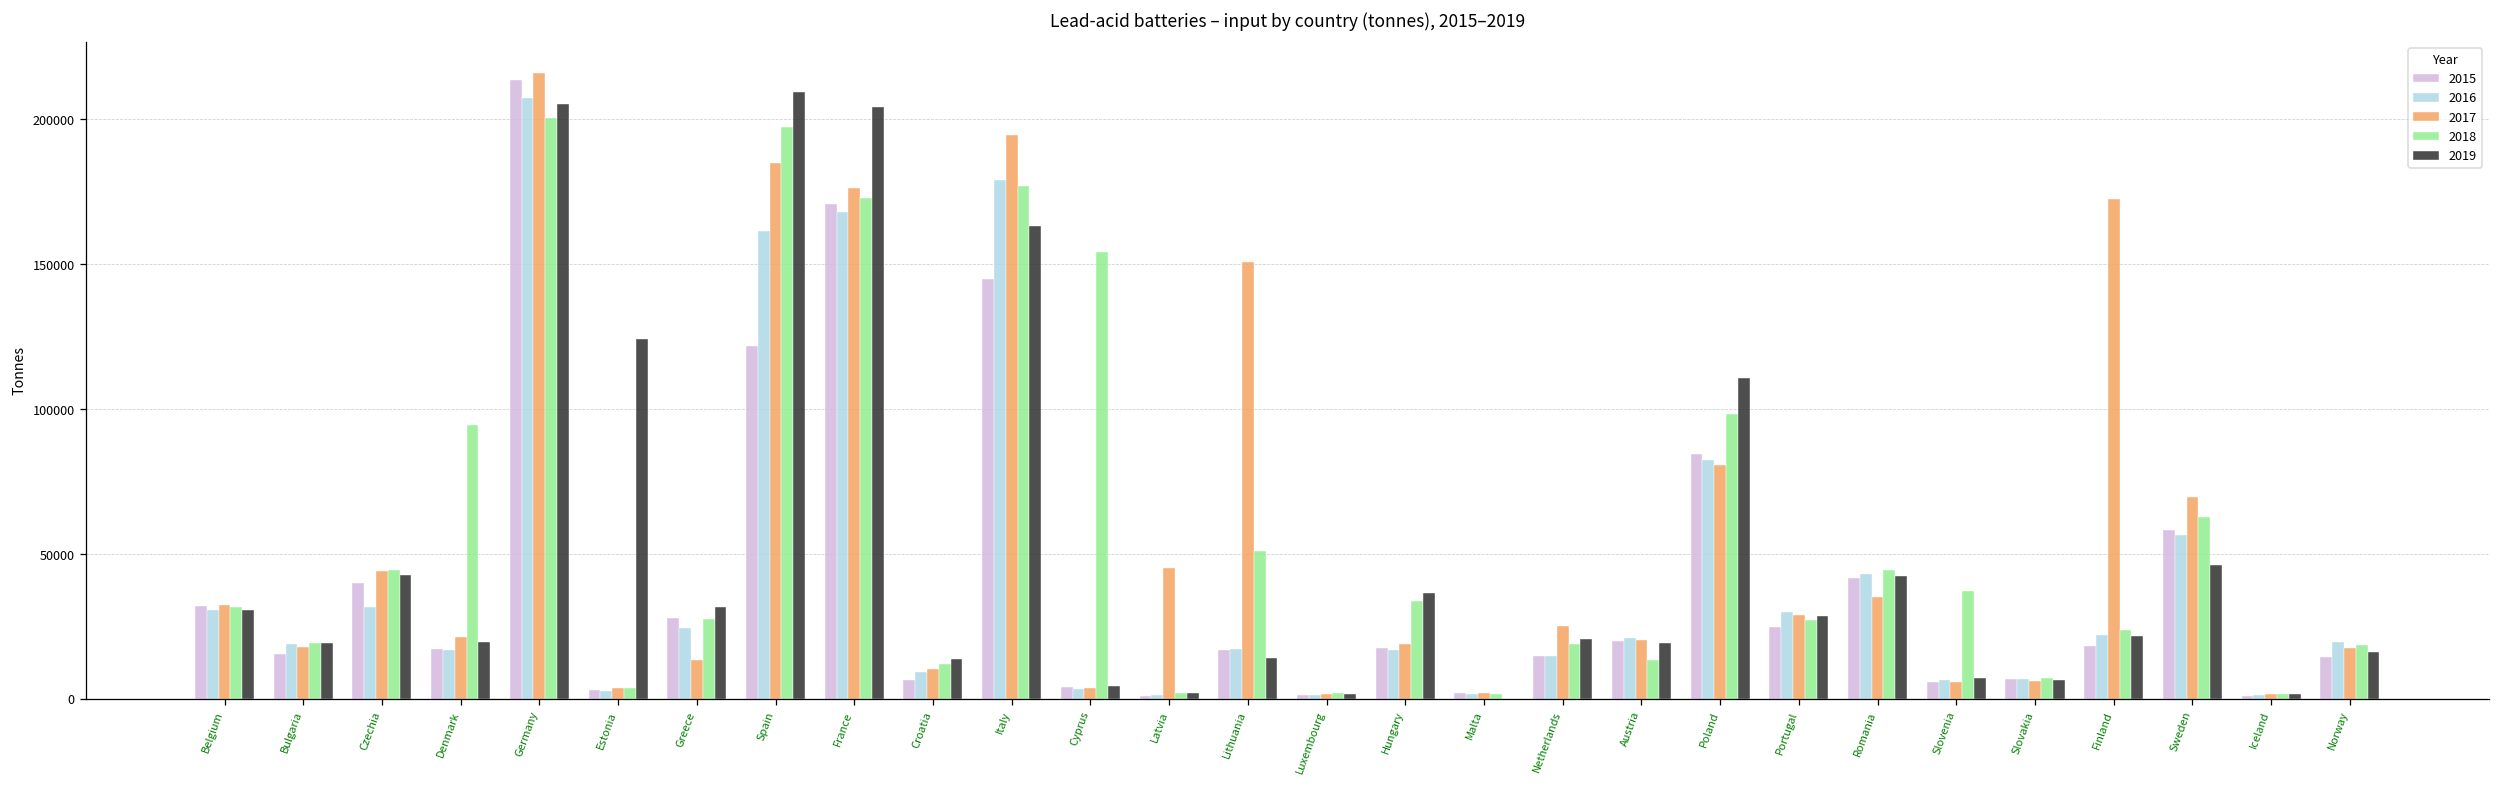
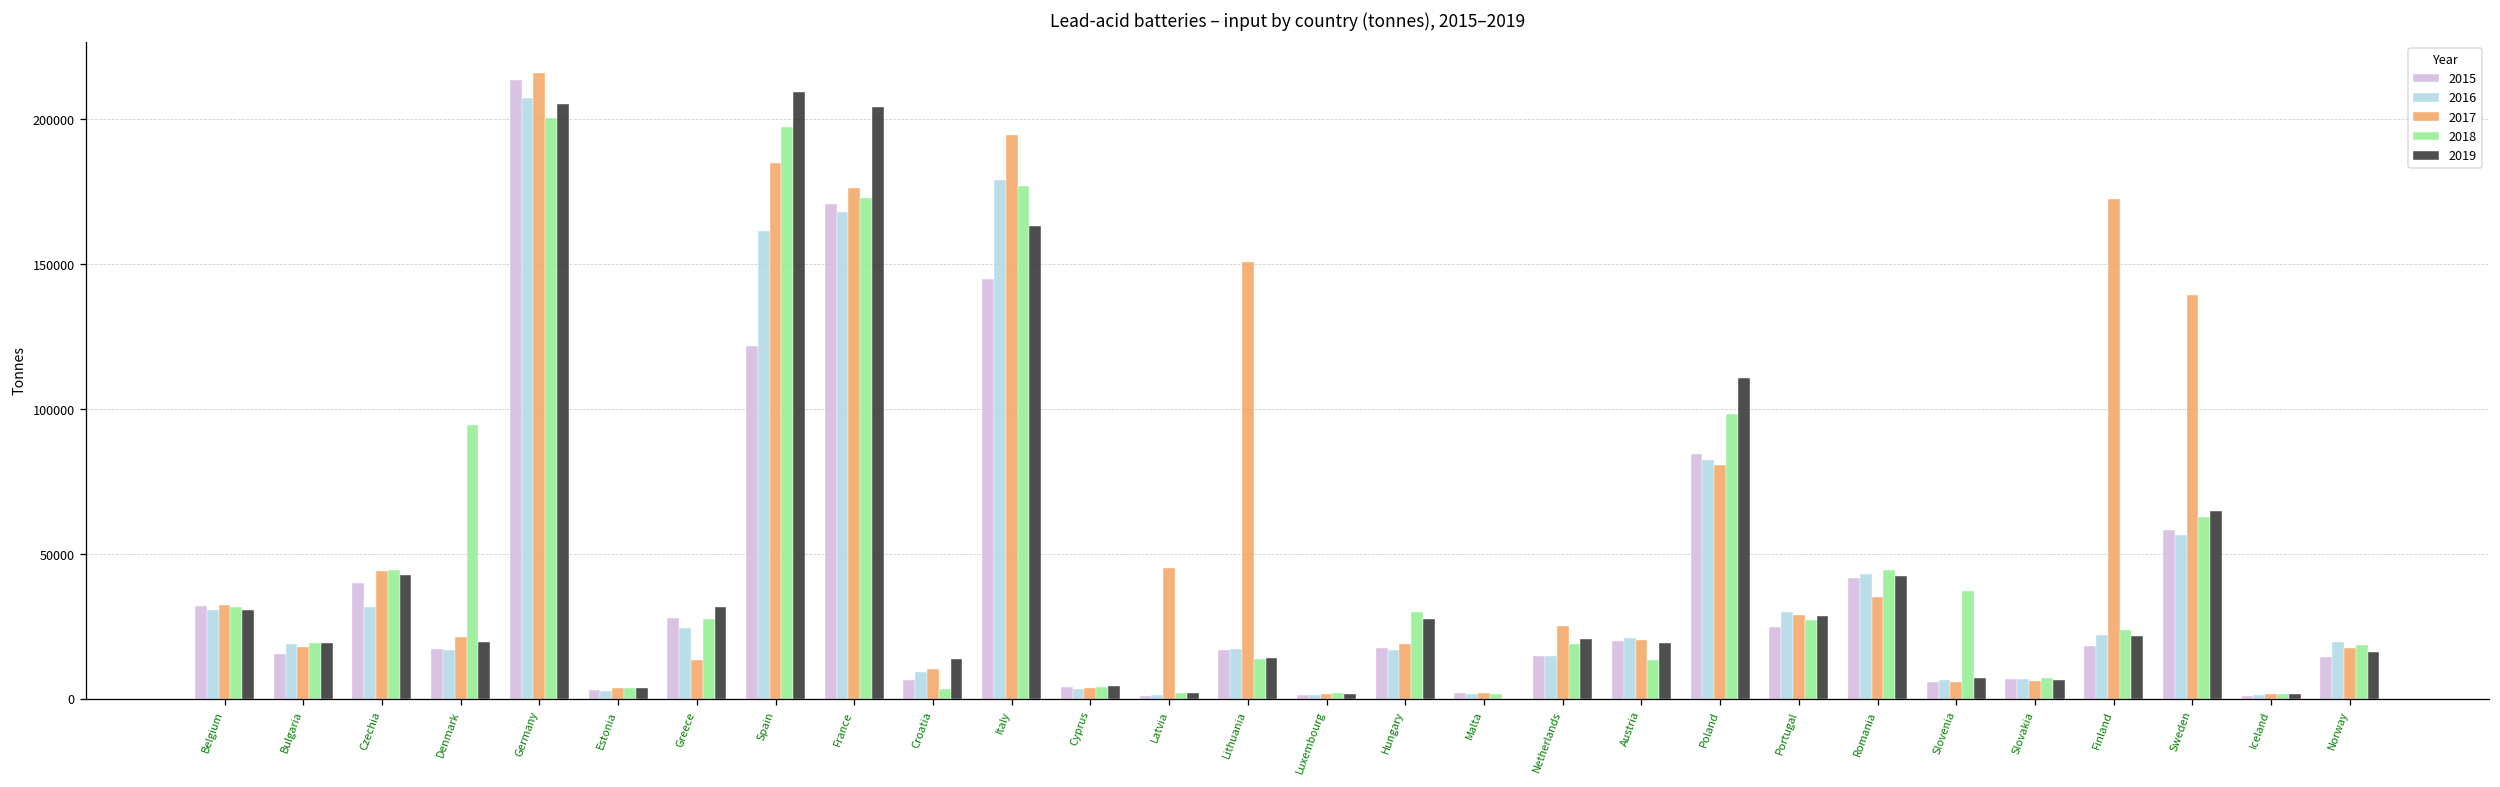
  {
    "2017": {
      "Belgium": 32000,
      "Bulgaria": 18000,
      "Czechia": 44000,
      "Denmark": 21000,
      "Germany": 216000,
      "Estonia": 4000,
      "Greece": 13000,
      "Spain": 185000,
      "France": 176000,
      "Croatia": 10000,
      "Italy": 195000,
      "Cyprus": 4000,
      "Latvia": 45000,
      "Lithuania": 151000,
      "Luxembourg": 2000,
      "Hungary": 19000,
      "Malta": 2000,
      "Netherlands": 25000,
      "Austria": 20000,
      "Poland": 81000,
      "Portugal": 29000,
      "Romania": 35000,
      "Slovenia": 6000,
      "Slovakia": 6000,
      "Finland": 173000,
-     "Sweden": 70000,
+     "Sweden": 139000,
      "Iceland": 2000,
      "Norway": 18000
    },
    "2018": {
      "Belgium": 32000,
      "Bulgaria": 19000,
      "Czechia": 44000,
      "Denmark": 95000,
      "Germany": 200000,
      "Estonia": 4000,
      "Greece": 27000,
      "Spain": 197000,
      "France": 173000,
-     "Croatia": 12000,
+     "Croatia": 3000,
      "Italy": 177000,
-     "Cyprus": 154000,
+     "Cyprus": 4000,
      "Latvia": 2000,
-     "Lithuania": 51000,
+     "Lithuania": 14000,
      "Luxembourg": 2000,
-     "Hungary": 34000,
+     "Hungary": 30000,
      "Malta": 2000,
      "Netherlands": 19000,
      "Austria": 13000,
      "Poland": 98000,
      "Portugal": 27000,
      "Romania": 44000,
      "Slovenia": 37000,
      "Slovakia": 7000,
      "Finland": 24000,
      "Sweden": 63000,
      "Iceland": 2000,
      "Norway": 19000
    },
    "2019": {
      "Belgium": 31000,
      "Bulgaria": 19000,
      "Czechia": 43000,
      "Denmark": 20000,
      "Germany": 205000,
-     "Estonia": 124000,
+     "Estonia": 4000,
      "Greece": 32000,
      "Spain": 209000,
      "France": 204000,
      "Croatia": 14000,
      "Italy": 163000,
      "Cyprus": 4000,
      "Latvia": 2000,
      "Lithuania": 14000,
      "Luxembourg": 2000,
-     "Hungary": 36000,
+     "Hungary": 28000,
      "Malta": 0,
      "Netherlands": 21000,
      "Austria": 19000,
      "Poland": 111000,
      "Portugal": 29000,
      "Romania": 42000,
      "Slovenia": 7000,
      "Slovakia": 6000,
      "Finland": 22000,
-     "Sweden": 46000,
+     "Sweden": 65000,
      "Iceland": 2000,
      "Norway": 16000
    }
  }
